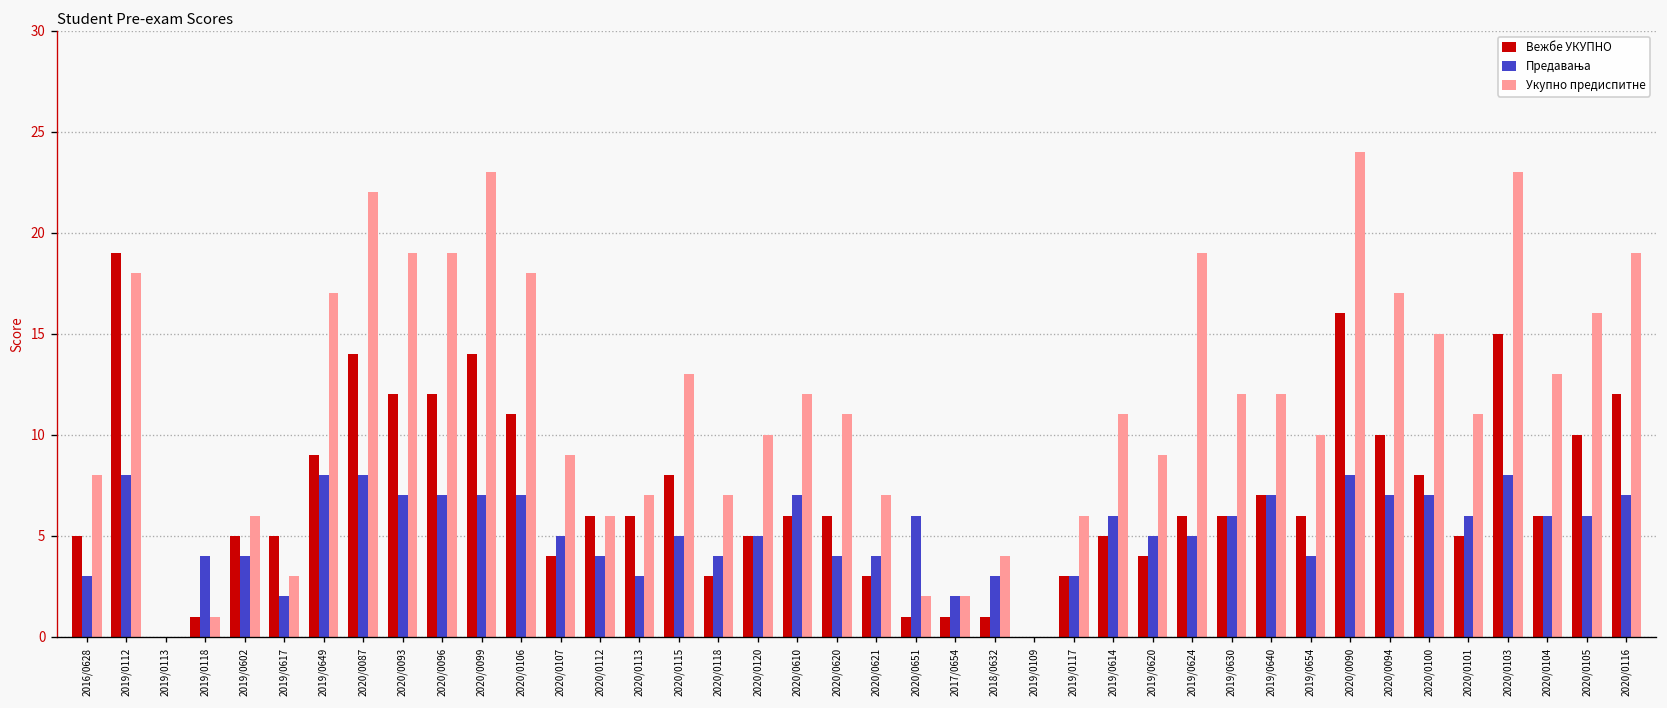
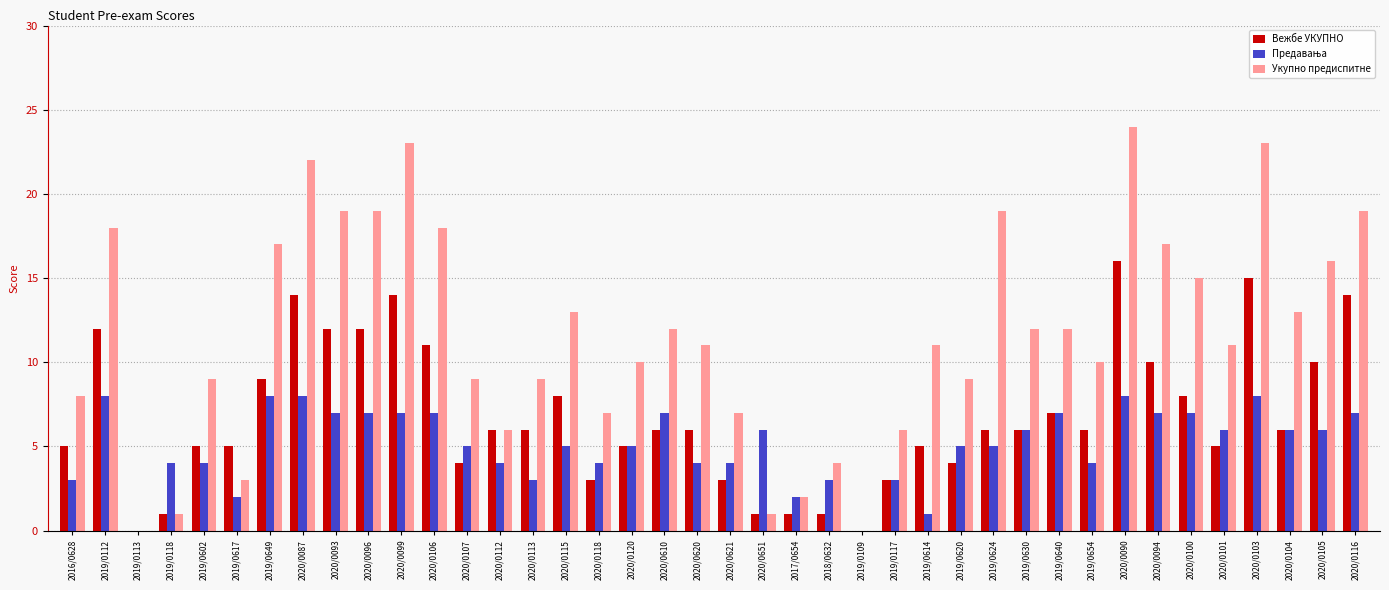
  {
    "Вежбе УКУПНО": {
      "2016/0628": 5,
-     "2019/0112": 19,
+     "2019/0112": 12,
      "2019/0113": 0,
      "2019/0118": 1,
      "2019/0602": 5,
      "2019/0617": 5,
      "2019/0649": 9,
      "2020/0087": 14,
      "2020/0093": 12,
      "2020/0096": 12,
      "2020/0099": 14,
      "2020/0106": 11,
      "2020/0107": 4,
      "2020/0112": 6,
      "2020/0113": 6,
      "2020/0115": 8,
      "2020/0118": 3,
      "2020/0120": 5,
      "2020/0610": 6,
      "2020/0620": 6,
      "2020/0621": 3,
      "2020/0651": 1,
      "2017/0654": 1,
      "2018/0632": 1,
      "2019/0109": 0,
      "2019/0117": 3,
      "2019/0614": 5,
      "2019/0620": 4,
      "2019/0624": 6,
      "2019/0630": 6,
      "2019/0640": 7,
      "2019/0654": 6,
      "2020/0090": 16,
      "2020/0094": 10,
      "2020/0100": 8,
      "2020/0101": 5,
      "2020/0103": 15,
      "2020/0104": 6,
      "2020/0105": 10,
-     "2020/0116": 12
+     "2020/0116": 14
    },
    "Предавања": {
      "2016/0628": 3,
      "2019/0112": 8,
      "2019/0113": 0,
      "2019/0118": 4,
      "2019/0602": 4,
      "2019/0617": 2,
      "2019/0649": 8,
      "2020/0087": 8,
      "2020/0093": 7,
      "2020/0096": 7,
      "2020/0099": 7,
      "2020/0106": 7,
      "2020/0107": 5,
      "2020/0112": 4,
      "2020/0113": 3,
      "2020/0115": 5,
      "2020/0118": 4,
      "2020/0120": 5,
      "2020/0610": 7,
      "2020/0620": 4,
      "2020/0621": 4,
      "2020/0651": 6,
      "2017/0654": 2,
      "2018/0632": 3,
      "2019/0109": 0,
      "2019/0117": 3,
-     "2019/0614": 6,
+     "2019/0614": 1,
      "2019/0620": 5,
      "2019/0624": 5,
      "2019/0630": 6,
      "2019/0640": 7,
      "2019/0654": 4,
      "2020/0090": 8,
      "2020/0094": 7,
      "2020/0100": 7,
      "2020/0101": 6,
      "2020/0103": 8,
      "2020/0104": 6,
      "2020/0105": 6,
      "2020/0116": 7
    },
    "Укупно предиспитне": {
      "2016/0628": 8,
      "2019/0112": 18,
      "2019/0113": 0,
      "2019/0118": 1,
-     "2019/0602": 6,
+     "2019/0602": 9,
      "2019/0617": 3,
      "2019/0649": 17,
      "2020/0087": 22,
      "2020/0093": 19,
      "2020/0096": 19,
      "2020/0099": 23,
      "2020/0106": 18,
      "2020/0107": 9,
      "2020/0112": 6,
-     "2020/0113": 7,
+     "2020/0113": 9,
      "2020/0115": 13,
      "2020/0118": 7,
      "2020/0120": 10,
      "2020/0610": 12,
      "2020/0620": 11,
      "2020/0621": 7,
-     "2020/0651": 2,
+     "2020/0651": 1,
      "2017/0654": 2,
      "2018/0632": 4,
      "2019/0109": 0,
      "2019/0117": 6,
      "2019/0614": 11,
      "2019/0620": 9,
      "2019/0624": 19,
      "2019/0630": 12,
      "2019/0640": 12,
      "2019/0654": 10,
      "2020/0090": 24,
      "2020/0094": 17,
      "2020/0100": 15,
      "2020/0101": 11,
      "2020/0103": 23,
      "2020/0104": 13,
      "2020/0105": 16,
      "2020/0116": 19
    }
  }
